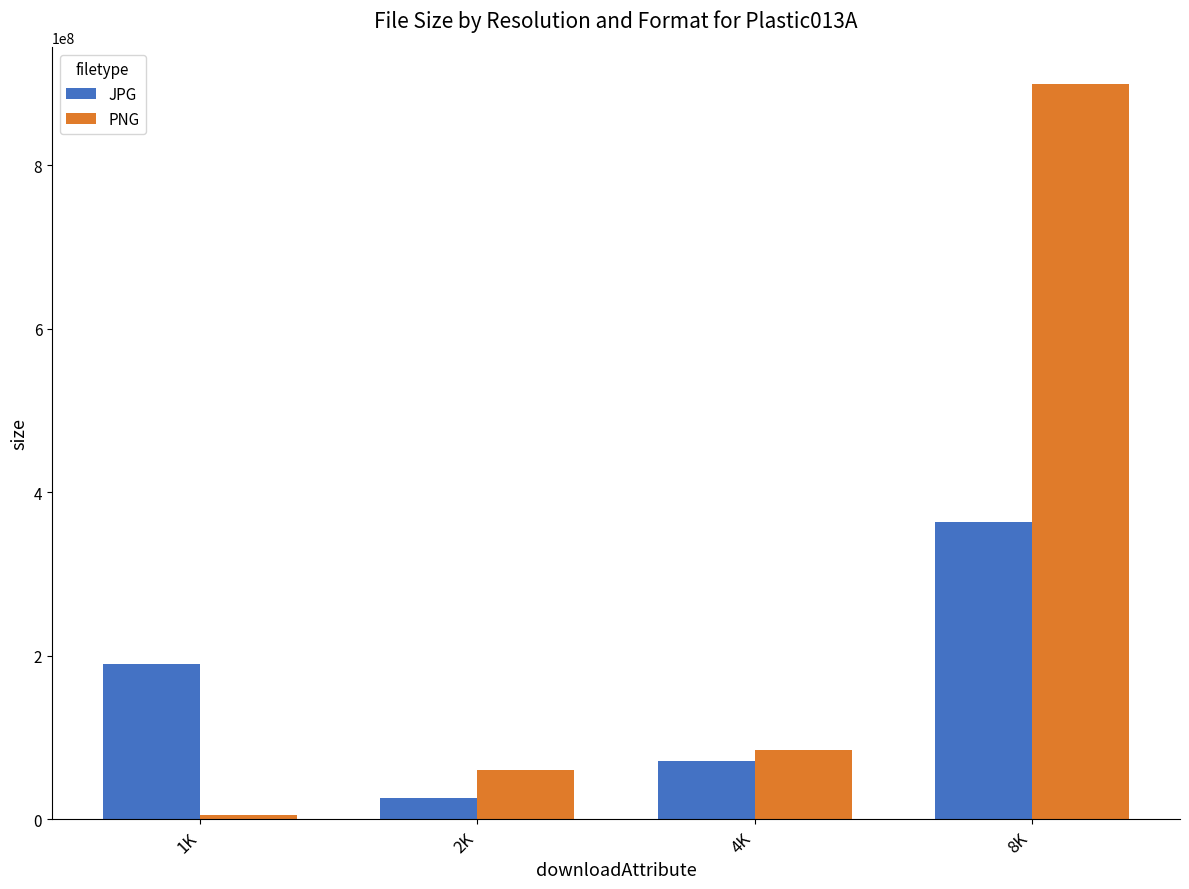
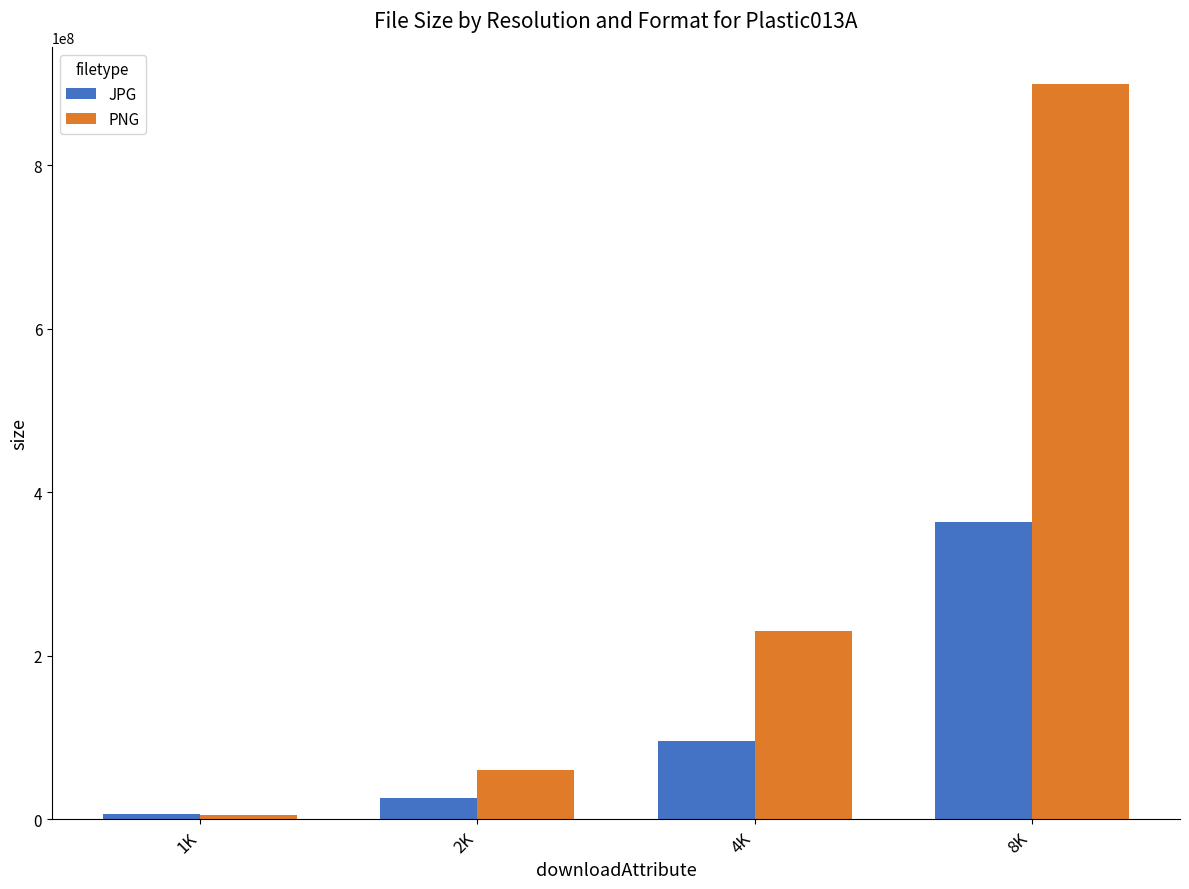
  {
    "JPG": {
-     "1K": 190000000,
+     "1K": 10000000,
      "2K": 30000000,
-     "4K": 70000000,
+     "4K": 100000000,
      "8K": 360000000
    },
    "PNG": {
      "1K": 10000000,
      "2K": 60000000,
-     "4K": 80000000,
+     "4K": 230000000,
      "8K": 900000000
    }
  }
